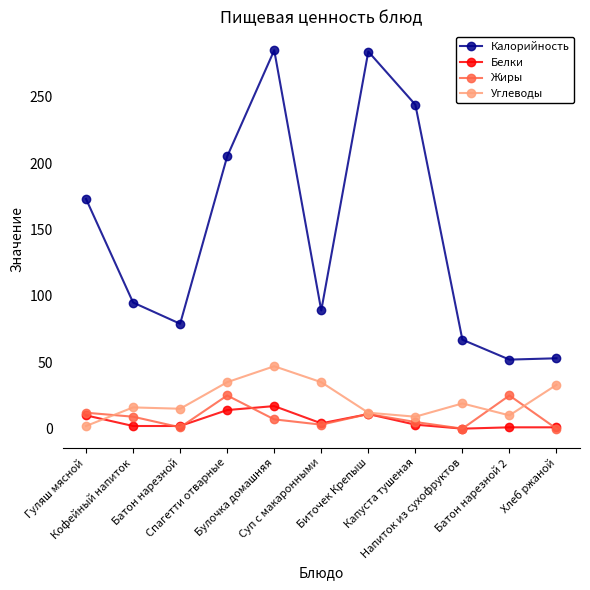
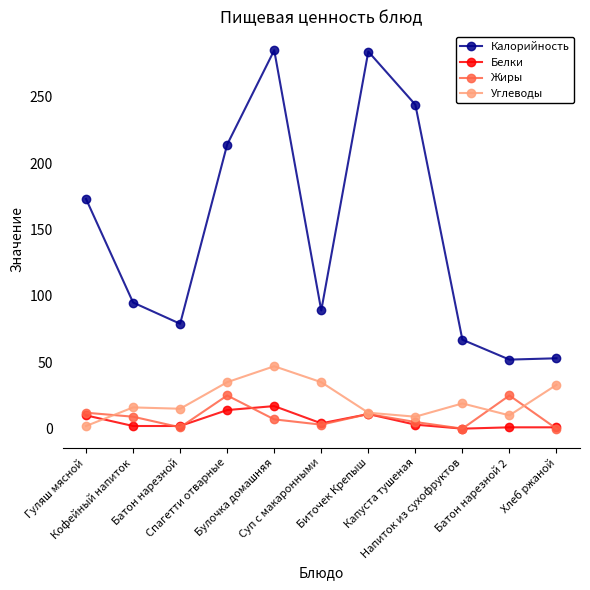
  {
    "Калорийность": {
      "Гуляш мясной": 173,
      "Кофейный напиток": 95,
      "Батон нарезной": 79,
-     "Спагетти отварные": 205,
+     "Спагетти отварные": 214,
      "Булочка домашняя": 285,
      "Суп с макаронными": 89,
      "Биточек Крепыш": 284,
      "Капуста тушеная": 244,
      "Напиток из сухофруктов": 67,
      "Батон нарезной 2": 52,
      "Хлеб ржаной": 53
    },
    "Белки": {
      "Гуляш мясной": 10,
      "Кофейный напиток": 2,
      "Спагетти отварные": 14,
      "Булочка домашняя": 17,
      "Капуста тушеная": 3,
      "Батон нарезной 2": 1
    },
    "Жиры": {
      "Гуляш мясной": 12,
      "Кофейный напиток": 9,
      "Спагетти отварные": 25,
      "Булочка домашняя": 7,
      "Капуста тушеная": 5,
      "Батон нарезной 2": 25
    },
    "Углеводы": {
      "Гуляш мясной": 2,
      "Кофейный напиток": 16,
      "Батон нарезной": 15,
      "Спагетти отварные": 35,
      "Булочка домашняя": 47,
      "Суп с макаронными": 35,
      "Капуста тушеная": 9,
      "Напиток из сухофруктов": 19,
      "Батон нарезной 2": 10,
      "Хлеб ржаной": 33
    }
  }
